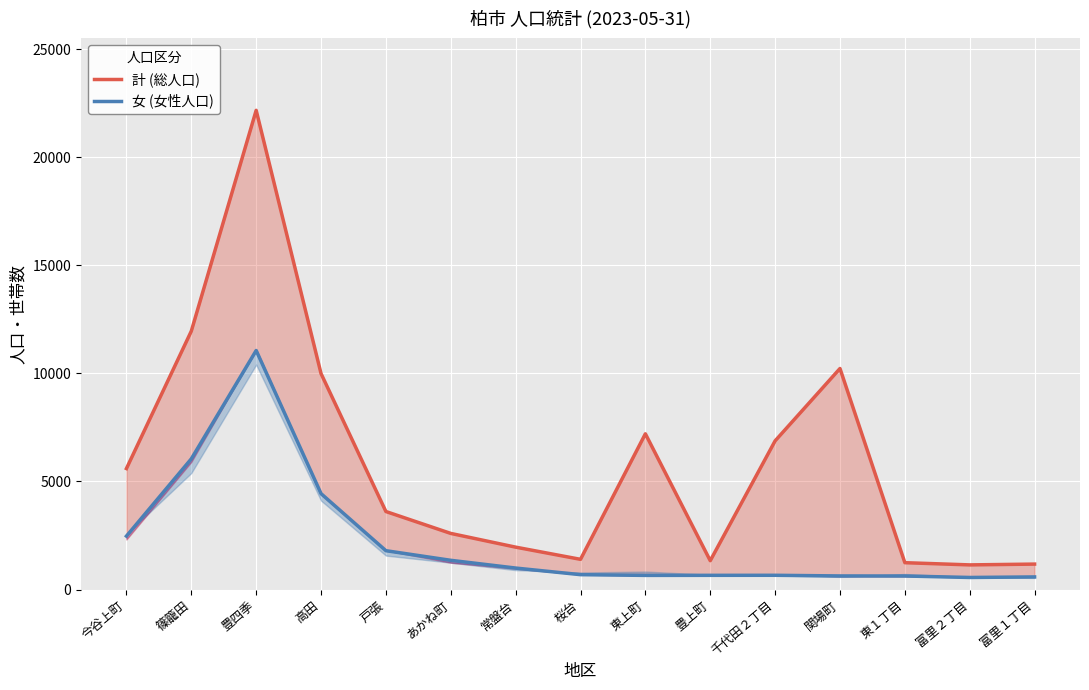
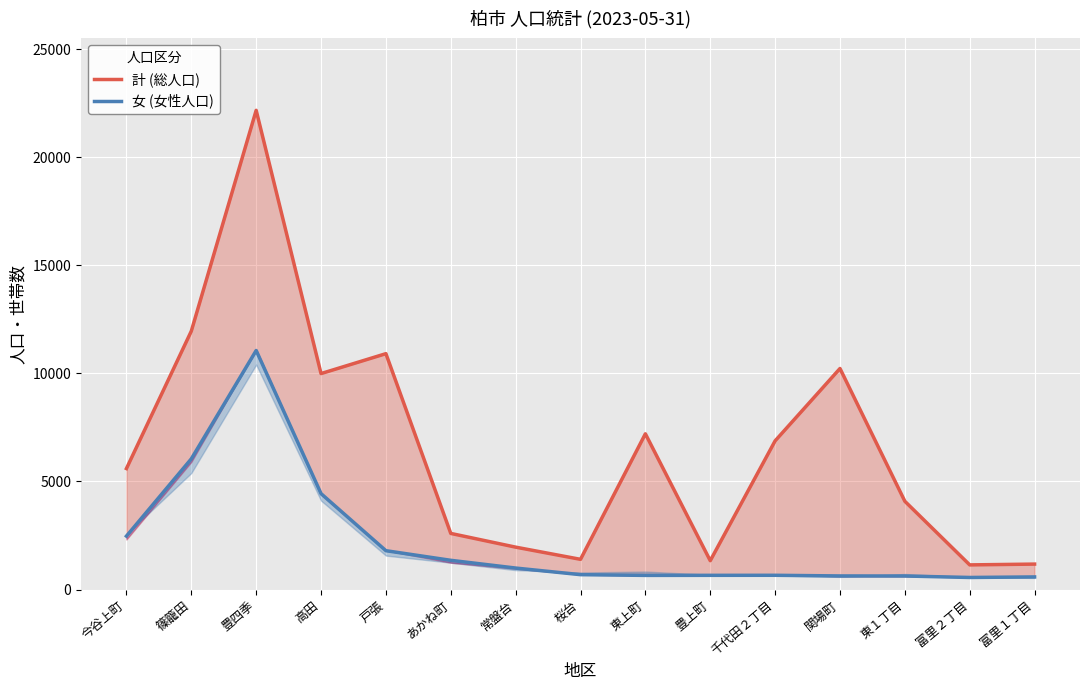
  {
    "計 (総人口)": {
      "今谷上町": 5600,
      "篠籠田": 12000,
      "豊四季": 22200,
      "高田": 10000,
-     "戸張": 3600,
+     "戸張": 10900,
      "あかね町": 2600,
      "常盤台": 2000,
      "桜台": 1400,
      "東上町": 7200,
      "豊上町": 1300,
      "千代田２丁目": 6900,
      "関場町": 10200,
-     "東１丁目": 1200,
+     "東１丁目": 4100,
      "富里２丁目": 1100,
      "富里１丁目": 1200
    }
  }
